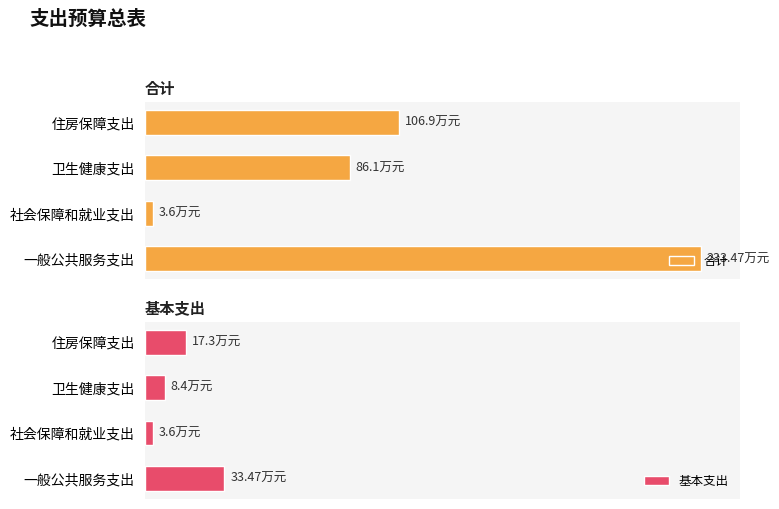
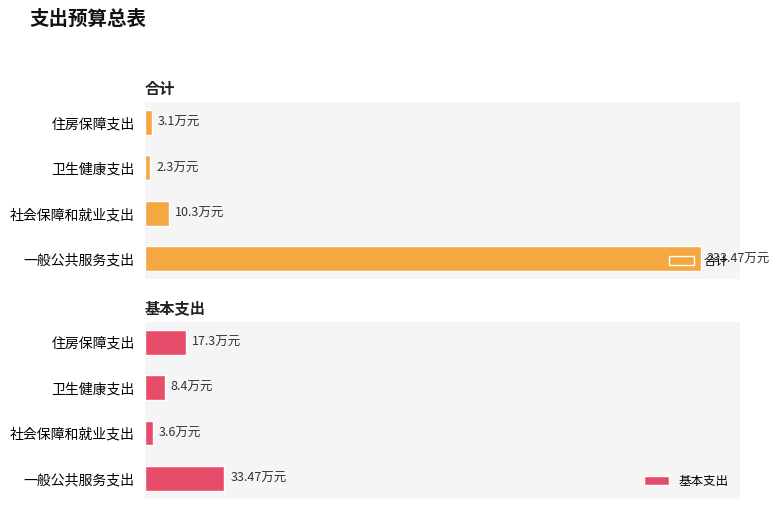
  {
    "合计": {
-     "住房保障支出": 106.9,
-     "卫生健康支出": 86.1,
-     "社会保障和就业支出": 3.6,
+     "住房保障支出": 3.1,
+     "卫生健康支出": 2.3,
+     "社会保障和就业支出": 10.3,
      "一般公共服务支出": 233.47
    },
    "基本支出": {
      "住房保障支出": 17.3,
      "卫生健康支出": 8.4,
      "社会保障和就业支出": 3.6,
      "一般公共服务支出": 33.47
    }
  }
